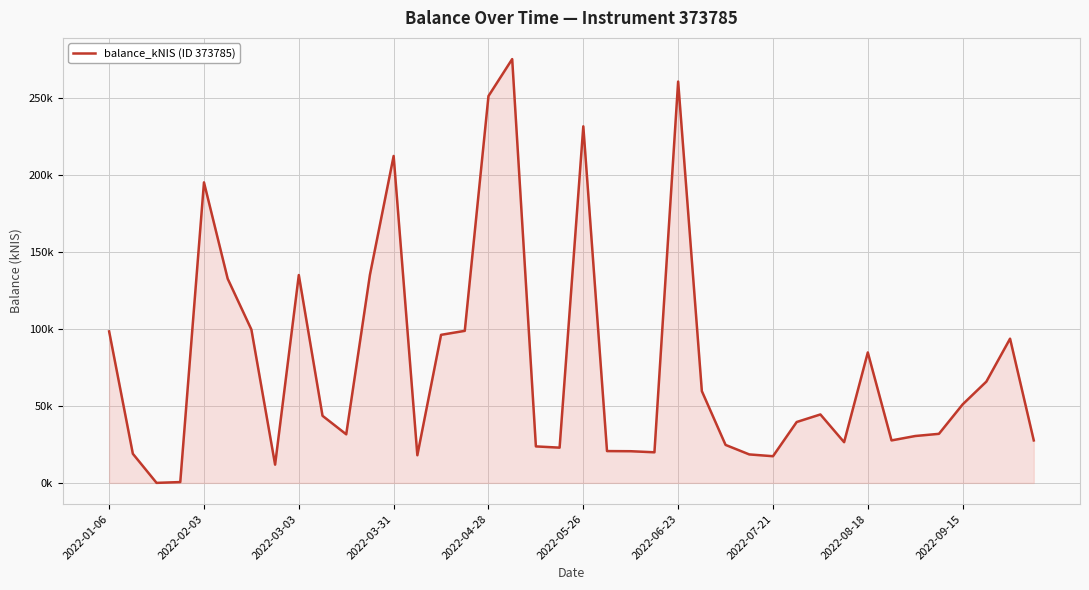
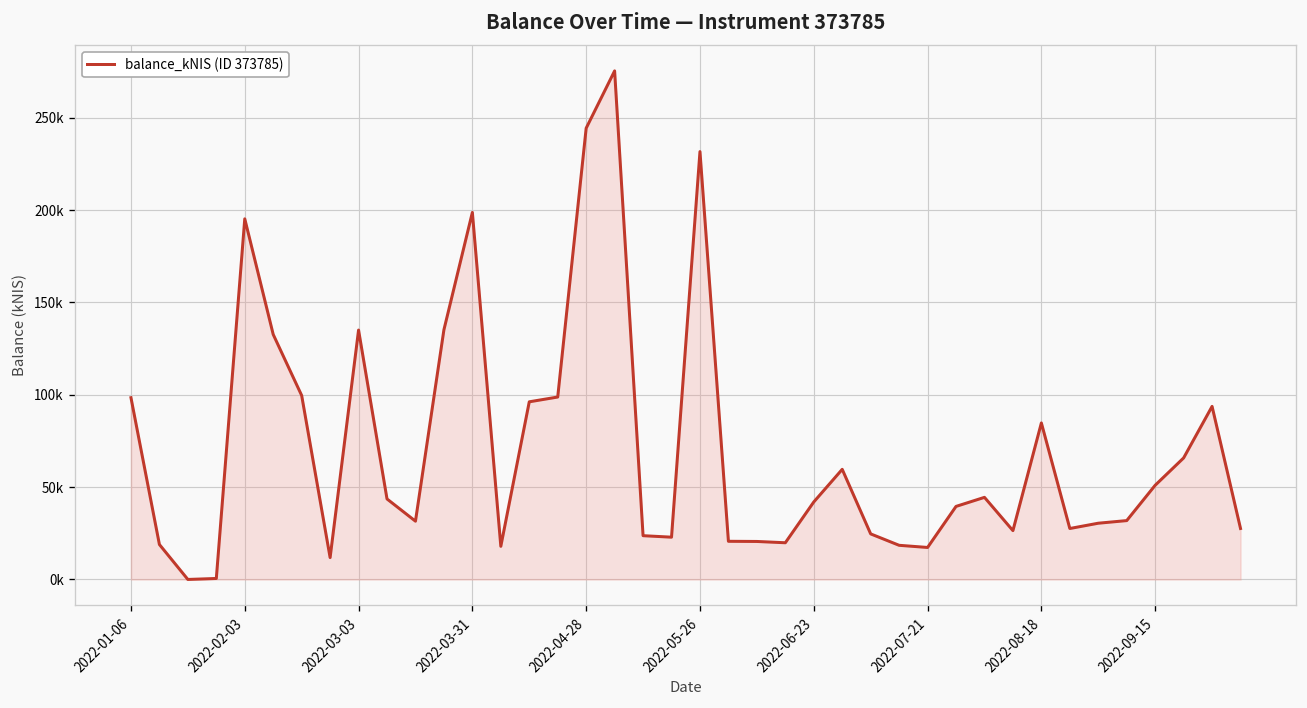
  {
    "2022-01-06": 98000,
    "2022-02-03": 195000,
    "2022-03-03": 135000,
-   "2022-03-31": 212000,
-   "2022-04-28": 251000,
+   "2022-03-31": 199000,
+   "2022-04-28": 244000,
    "2022-05-26": 232000,
-   "2022-06-23": 261000,
+   "2022-06-23": 42000,
    "2022-07-21": 17000,
    "2022-08-18": 85000,
    "2022-09-15": 51000
  }
